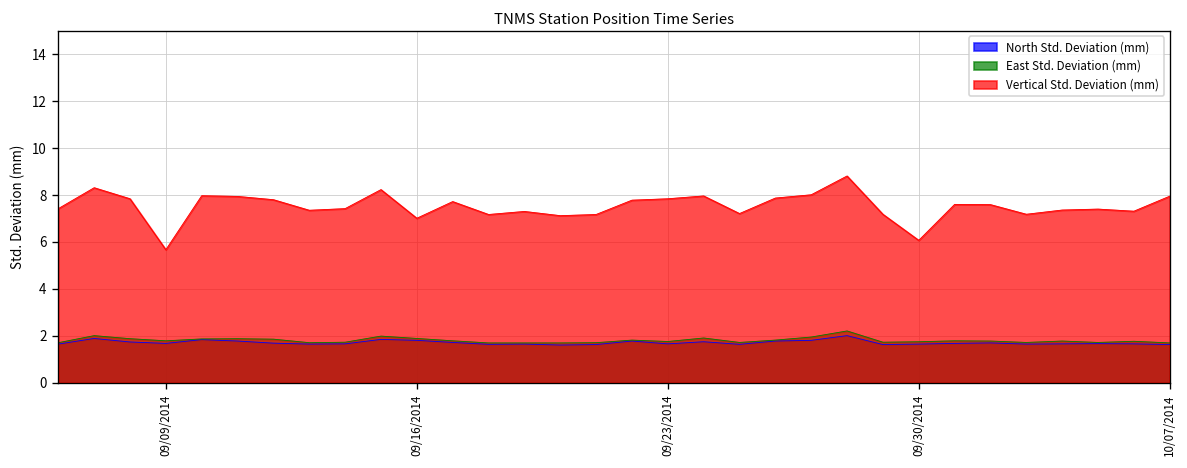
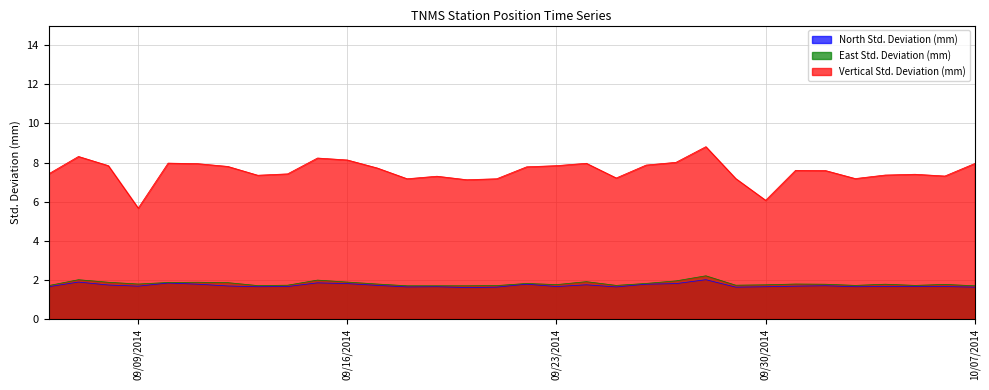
  {
    "Vertical Std. Deviation (mm)": {
      "09/09/2014": 5.7,
-     "09/16/2014": 7.0,
+     "09/16/2014": 8.1,
      "09/23/2014": 7.8,
      "09/30/2014": 6.1,
      "10/07/2014": 8.0
    }
  }
